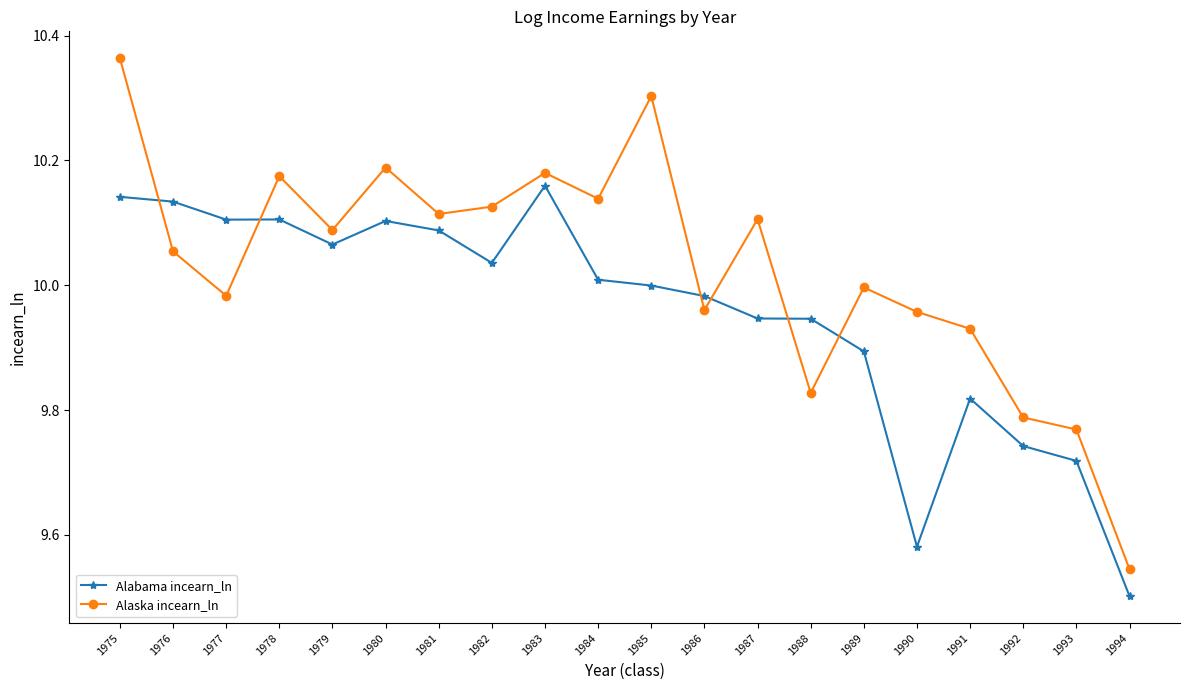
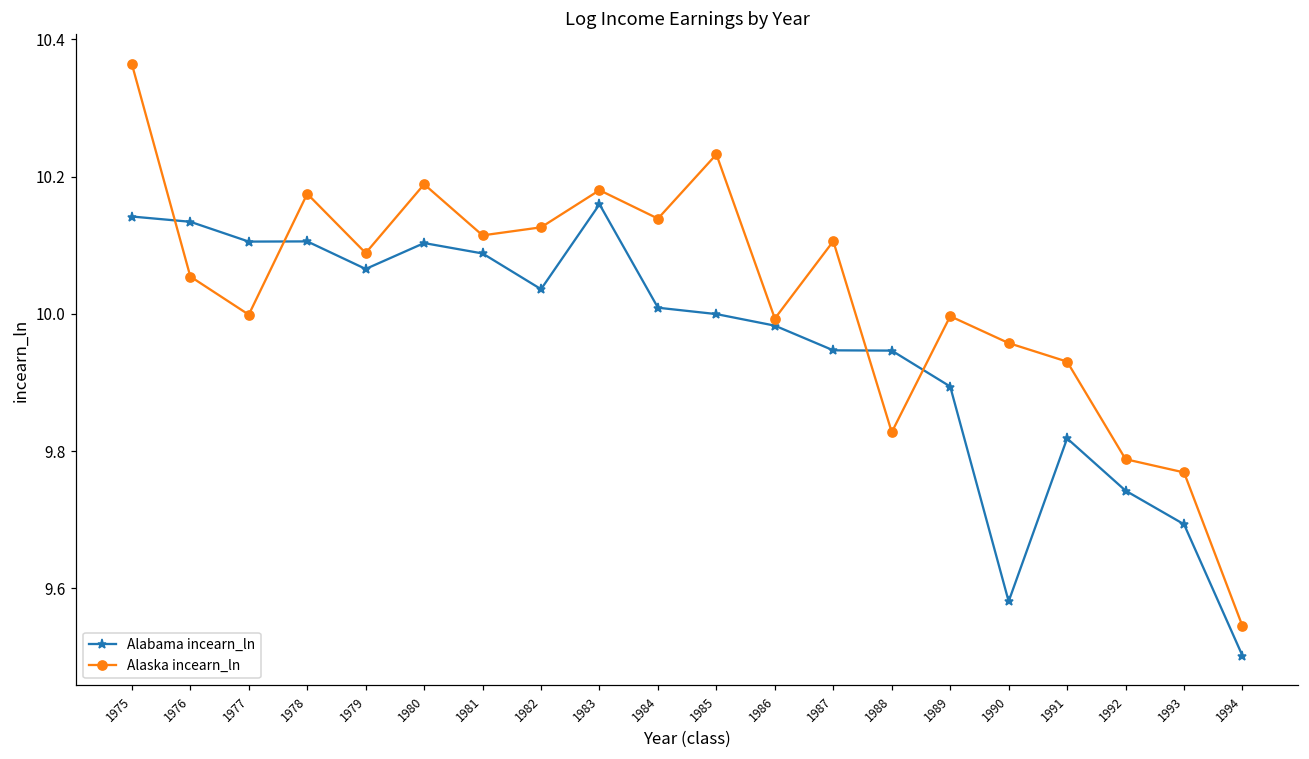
  {
    "Alabama incearn_ln": {
      "1975": 10.14,
      "1976": 10.13,
      "1977": 10.11,
      "1978": 10.11,
      "1979": 10.07,
      "1980": 10.10,
      "1981": 10.09,
      "1982": 10.04,
      "1983": 10.16,
      "1984": 10.01,
      "1985": 10.00,
      "1986": 9.98,
      "1987": 9.95,
      "1988": 9.95,
      "1989": 9.89,
      "1990": 9.58,
      "1991": 9.82,
      "1992": 9.74,
-     "1993": 9.72,
+     "1993": 9.69,
      "1994": 9.50
    },
    "Alaska incearn_ln": {
      "1975": 10.36,
      "1976": 10.05,
-     "1977": 9.98,
+     "1977": 10.00,
      "1978": 10.17,
      "1979": 10.09,
      "1980": 10.19,
      "1981": 10.11,
      "1982": 10.13,
      "1983": 10.18,
      "1984": 10.14,
-     "1985": 10.30,
-     "1986": 9.96,
+     "1985": 10.23,
+     "1986": 9.99,
      "1987": 10.11,
      "1988": 9.83,
      "1989": 10.00,
      "1990": 9.96,
      "1991": 9.93,
      "1992": 9.79,
      "1993": 9.77,
      "1994": 9.54
    }
  }
